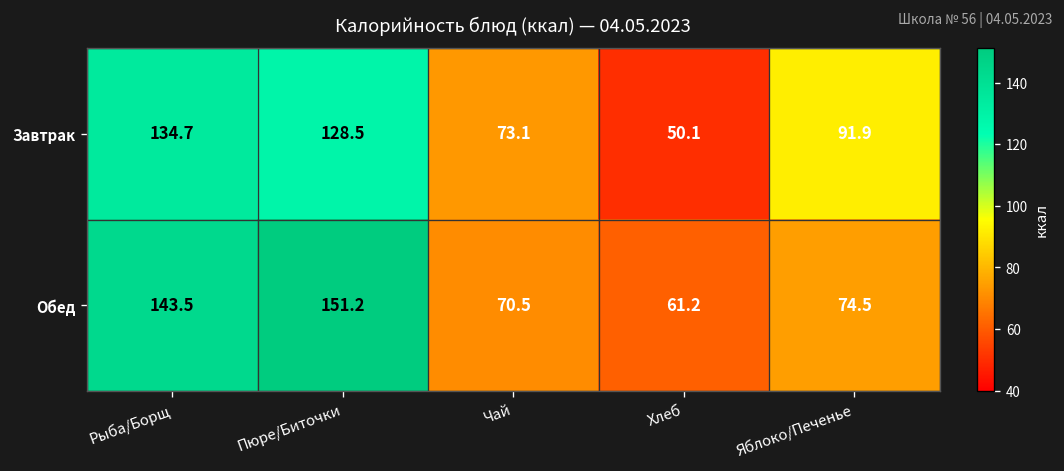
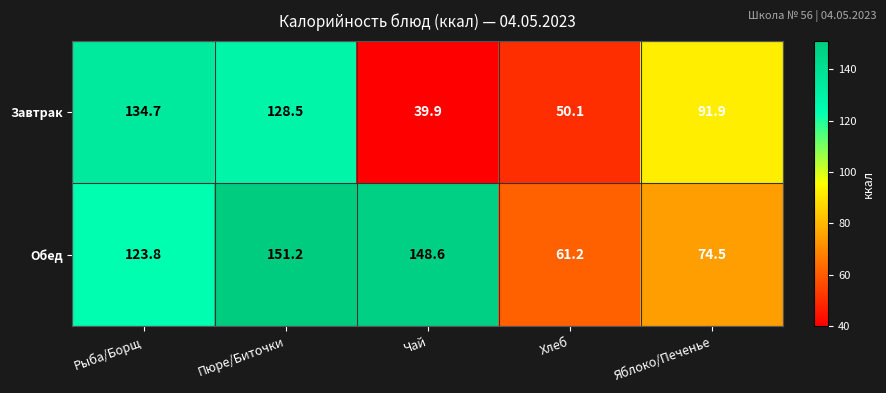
  {
    "Завтрак": {
      "Рыба/Борщ": 134.7,
      "Пюре/Биточки": 128.5,
-     "Чай": 73.1,
+     "Чай": 39.9,
      "Хлеб": 50.1,
      "Яблоко/Печенье": 91.9
    },
    "Обед": {
-     "Рыба/Борщ": 143.5,
+     "Рыба/Борщ": 123.8,
      "Пюре/Биточки": 151.2,
-     "Чай": 70.5,
+     "Чай": 148.6,
      "Хлеб": 61.2,
      "Яблоко/Печенье": 74.5
    }
  }
